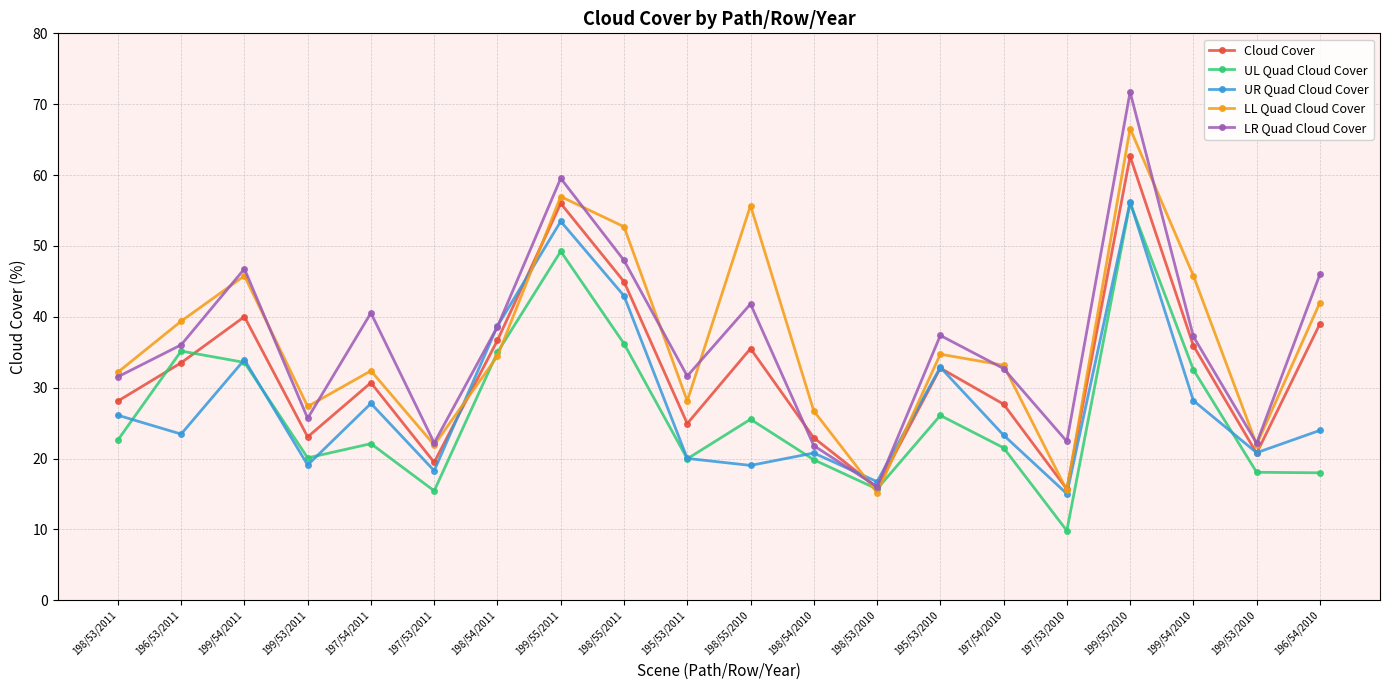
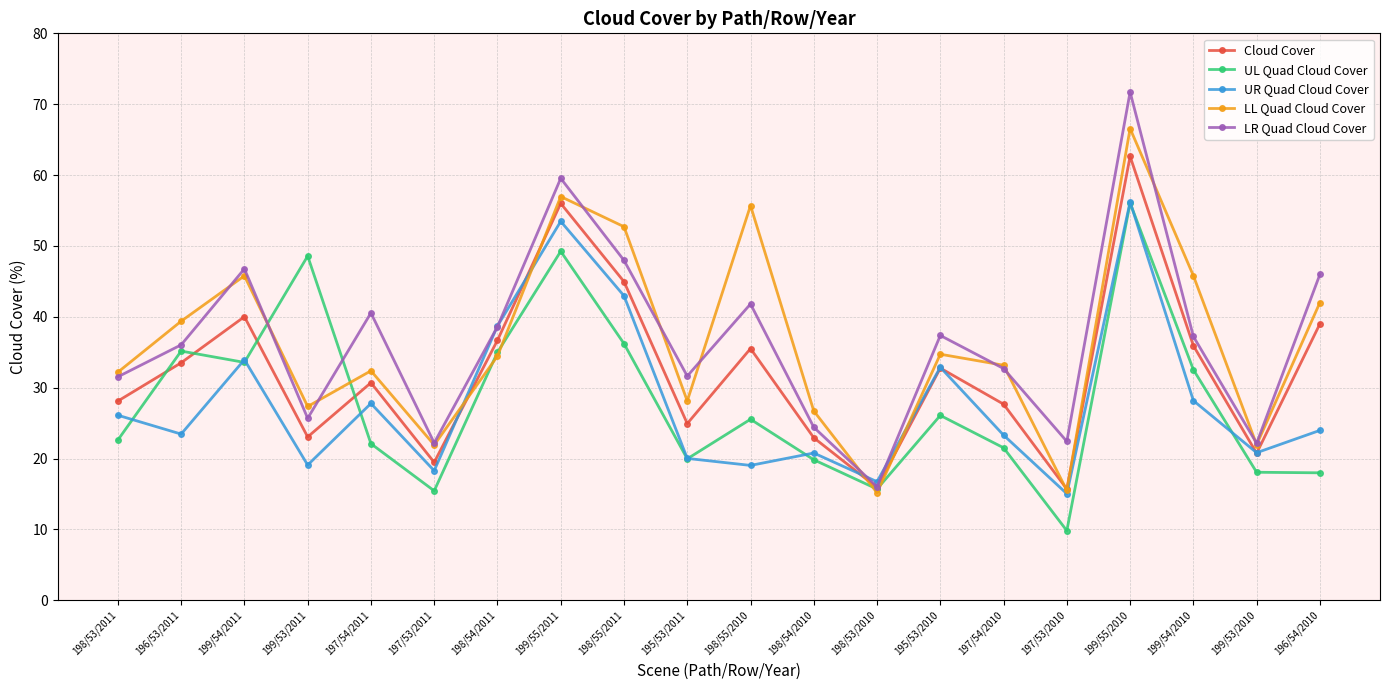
  {
    "Cloud Cover": {
      "198/53/2011": 28,
      "196/53/2011": 34,
      "199/54/2011": 40,
      "199/53/2011": 23,
      "197/54/2011": 31,
      "197/53/2011": 19,
      "198/54/2011": 37,
      "199/55/2011": 56,
      "198/55/2011": 45,
      "195/53/2011": 25,
      "198/55/2010": 36,
      "198/54/2010": 23,
      "197/54/2010": 28,
      "199/55/2010": 63,
      "199/54/2010": 36,
      "196/54/2010": 39
    },
    "UL Quad Cloud Cover": {
      "198/53/2011": 23,
      "196/53/2011": 35,
      "199/54/2011": 34,
-     "199/53/2011": 20,
+     "199/53/2011": 49,
      "197/54/2011": 22,
      "197/53/2011": 15,
      "198/54/2011": 35,
      "199/55/2011": 49,
      "198/55/2011": 36,
      "198/55/2010": 26,
      "198/54/2010": 20,
      "195/53/2010": 26,
      "197/54/2010": 22,
      "197/53/2010": 10,
      "199/54/2010": 33,
      "199/53/2010": 18,
      "196/54/2010": 18
    },
    "UR Quad Cloud Cover": {
      "198/53/2011": 26,
      "196/53/2011": 23,
      "199/54/2011": 34,
      "199/53/2011": 19,
      "197/54/2011": 28,
      "197/53/2011": 18,
      "199/55/2011": 53,
      "198/55/2011": 43,
      "198/55/2010": 19,
      "198/54/2010": 21,
      "198/53/2010": 17,
      "197/54/2010": 23,
      "197/53/2010": 15,
      "199/54/2010": 28,
      "196/54/2010": 24
    },
    "LL Quad Cloud Cover": {
      "198/53/2011": 32,
      "196/53/2011": 39,
      "199/54/2011": 46,
      "199/53/2011": 27,
      "197/54/2011": 32,
      "198/54/2011": 34,
      "199/55/2011": 57,
      "198/55/2011": 53,
      "195/53/2011": 28,
      "198/55/2010": 56,
      "198/54/2010": 27,
      "198/53/2010": 15,
      "195/53/2010": 35,
      "197/54/2010": 33,
      "199/55/2010": 67,
      "199/54/2010": 46,
      "196/54/2010": 42
    },
    "LR Quad Cloud Cover": {
      "198/53/2011": 32,
      "196/53/2011": 36,
      "199/54/2011": 47,
      "199/53/2011": 26,
      "197/54/2011": 41,
      "199/55/2011": 60,
      "198/55/2011": 48,
      "195/53/2011": 32,
      "198/55/2010": 42,
-     "198/54/2010": 22,
+     "198/54/2010": 24,
      "195/53/2010": 37,
      "197/54/2010": 33,
      "197/53/2010": 22,
      "199/55/2010": 72,
      "199/54/2010": 37,
      "196/54/2010": 46
    }
  }
